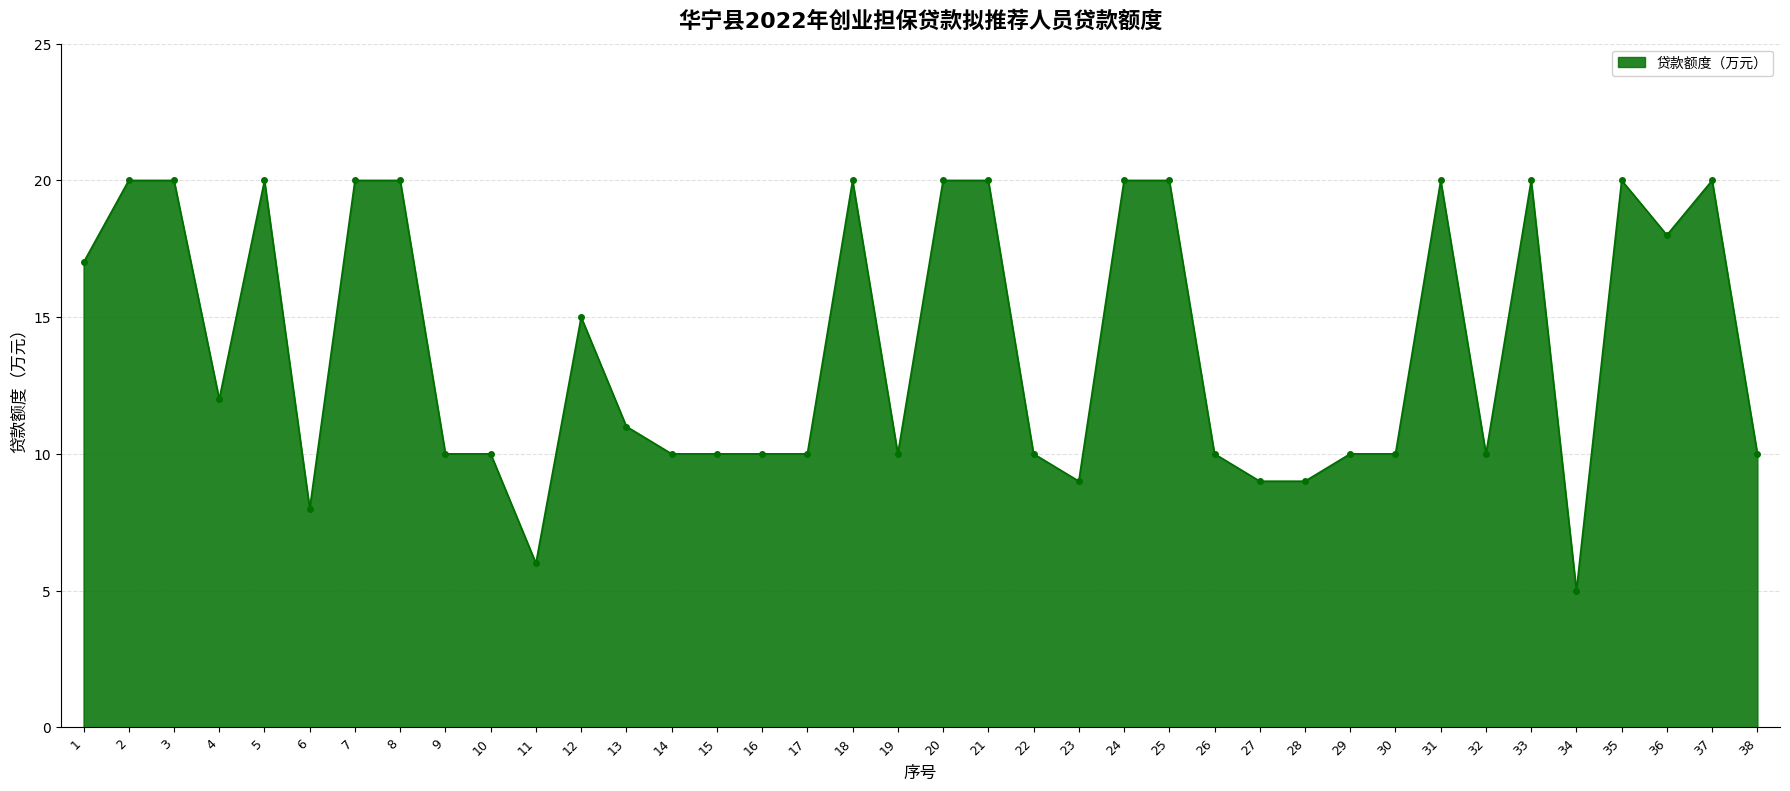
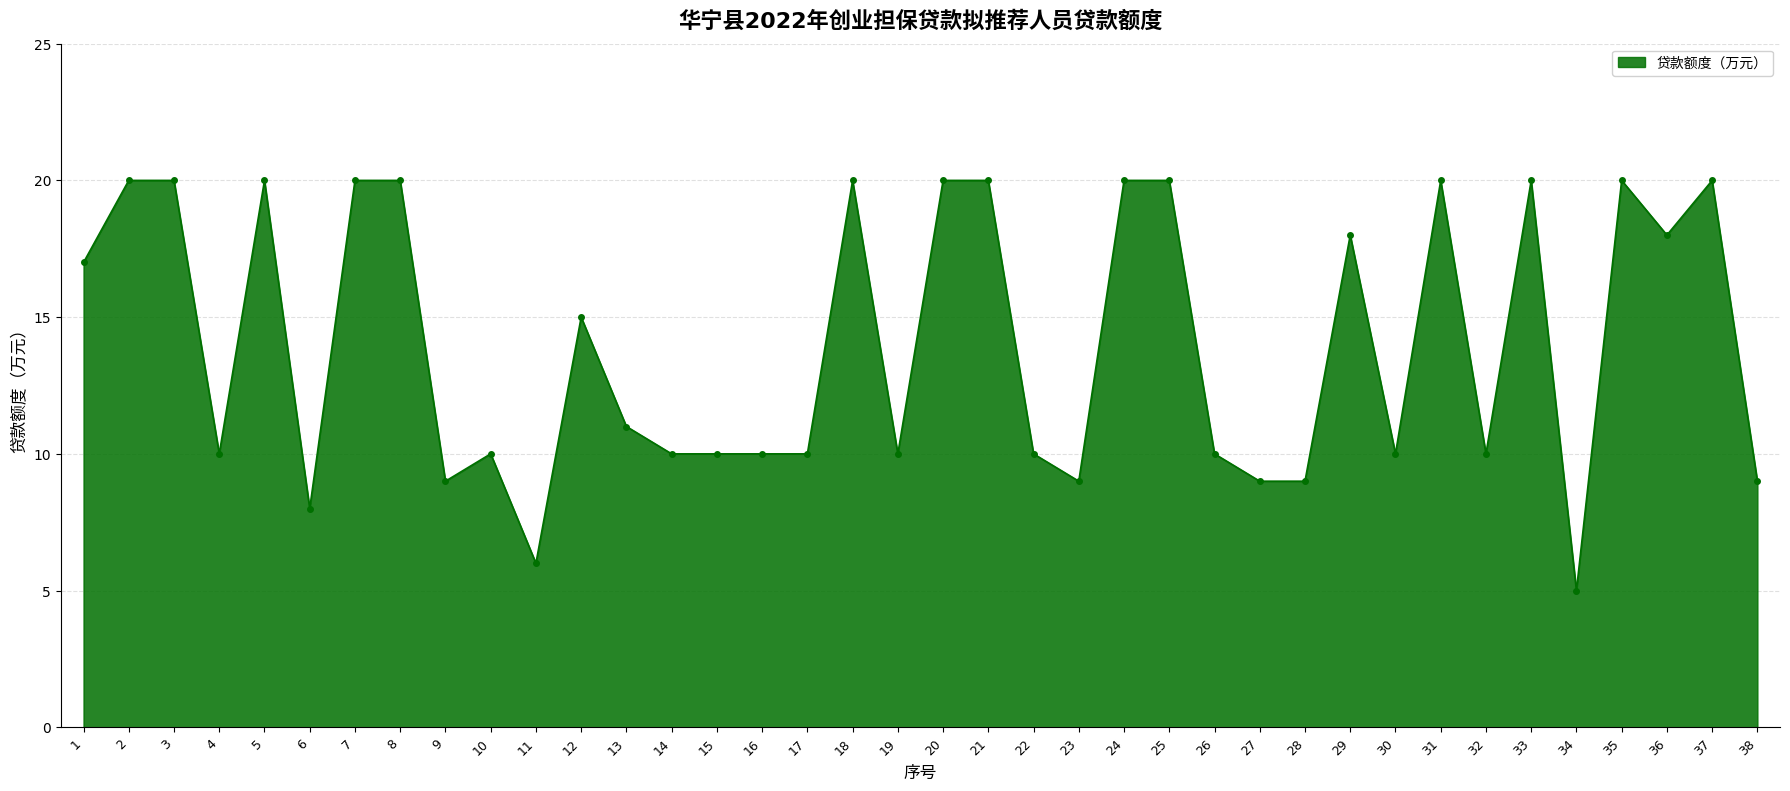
  {
    "1": 17,
    "2": 20,
    "3": 20,
-   "4": 12,
+   "4": 10,
    "5": 20,
    "6": 8,
    "7": 20,
    "8": 20,
-   "9": 10,
+   "9": 9,
    "10": 10,
    "11": 6,
    "12": 15,
    "13": 11,
    "14": 10,
    "15": 10,
    "16": 10,
    "17": 10,
    "18": 20,
    "19": 10,
    "20": 20,
    "21": 20,
    "22": 10,
    "23": 9,
    "24": 20,
    "25": 20,
    "26": 10,
    "27": 9,
    "28": 9,
-   "29": 10,
+   "29": 18,
    "30": 10,
    "31": 20,
    "32": 10,
    "33": 20,
    "34": 5,
    "35": 20,
    "36": 18,
    "37": 20,
-   "38": 10
+   "38": 9
  }
